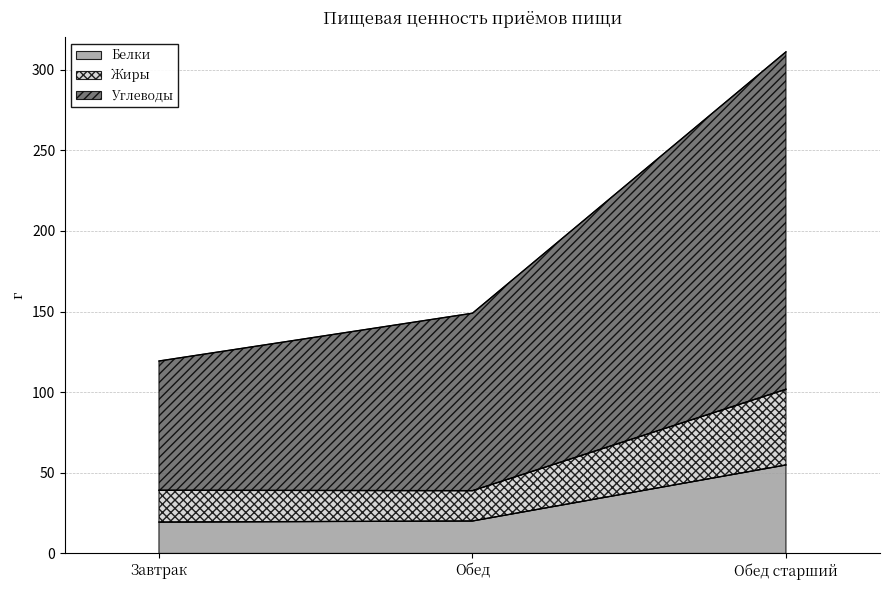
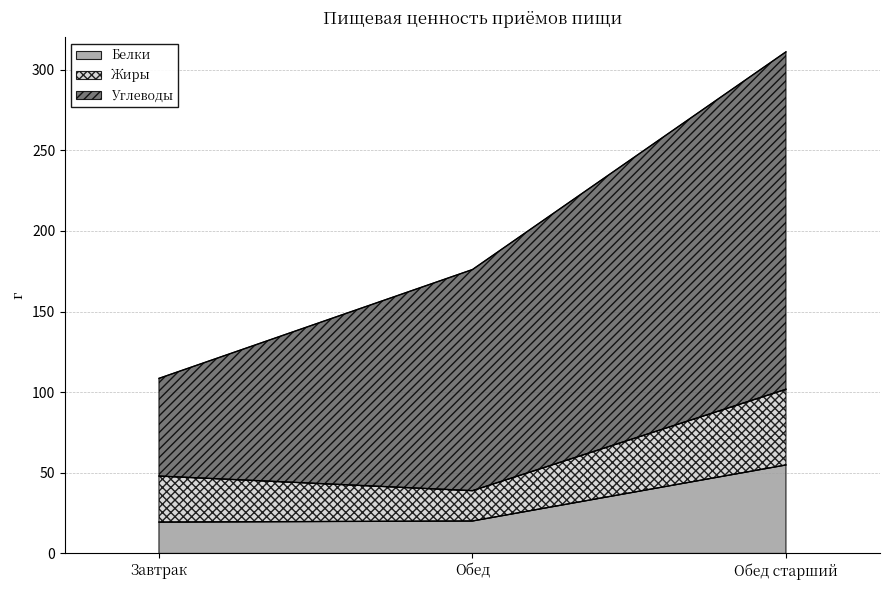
  {
    "Белки": {
      "Завтрак": 19,
      "Обед": 20,
      "Обед старший": 55
    },
    "Жиры": {
-     "Завтрак": 20,
+     "Завтрак": 29,
      "Обед": 19,
      "Обед старший": 47
    },
    "Углеводы": {
-     "Завтрак": 80,
-     "Обед": 110,
+     "Завтрак": 61,
+     "Обед": 137,
      "Обед старший": 209
    }
  }
